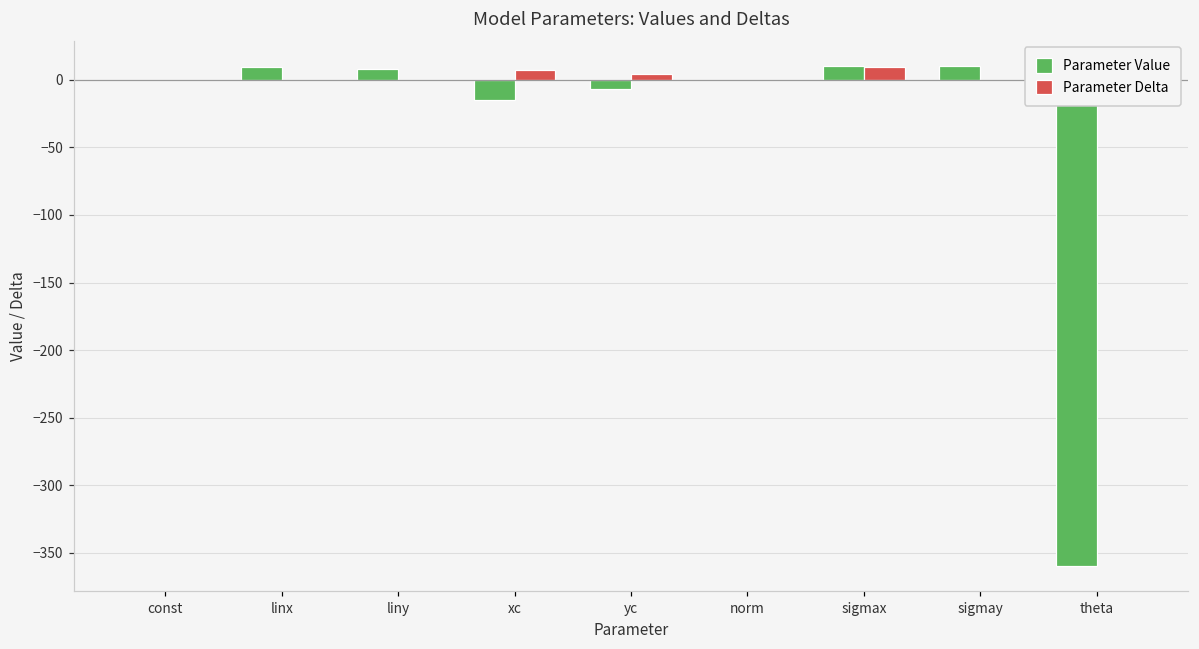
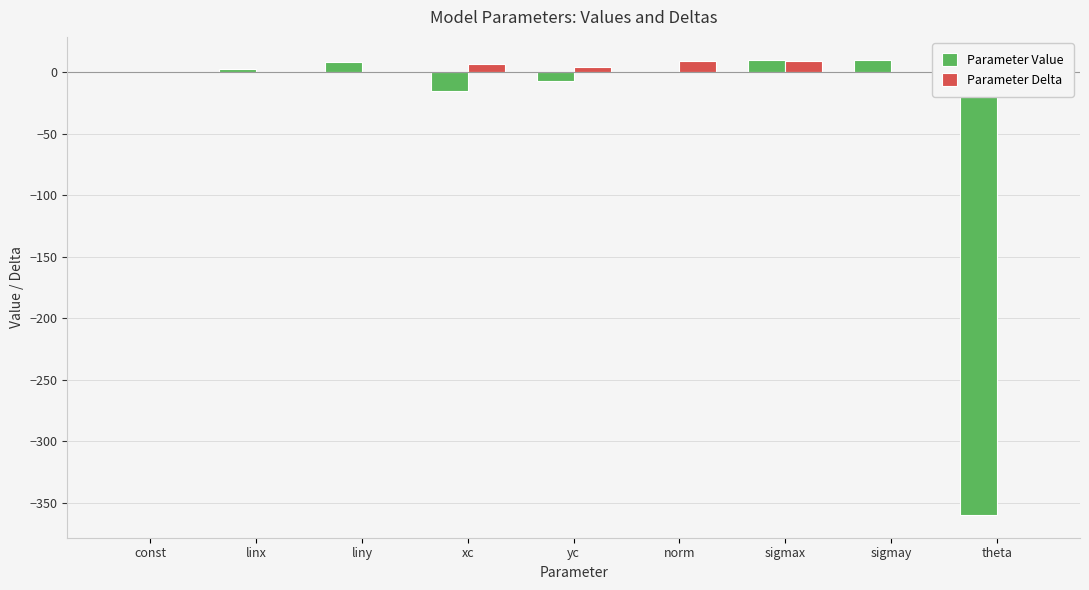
  {
    "Parameter Value": {
      "const": 0,
-     "linx": 9,
+     "linx": 3,
      "liny": 8,
      "xc": -15,
      "yc": -7,
      "sigmax": 10,
      "sigmay": 10,
      "theta": -360
    },
    "Parameter Delta": {
      "xc": 7,
      "yc": 4,
-     "norm": 0,
+     "norm": 9,
      "sigmax": 10
    }
  }
